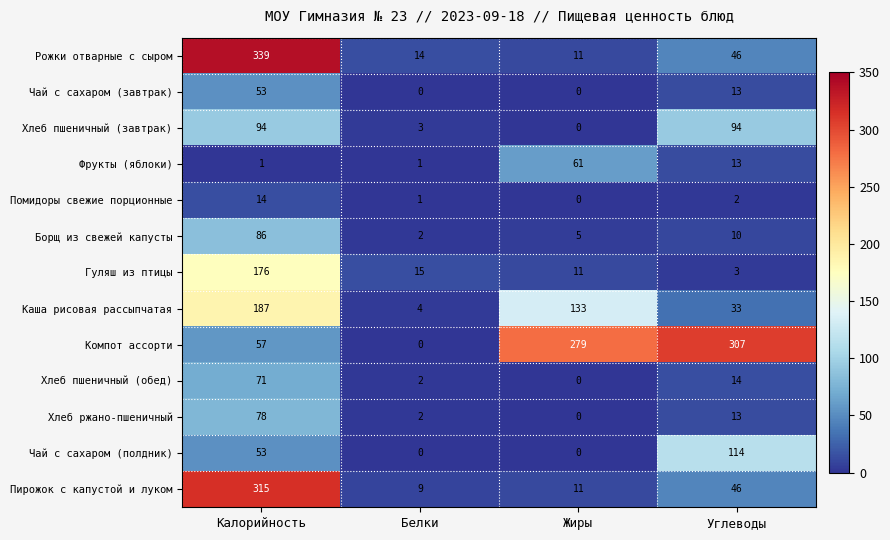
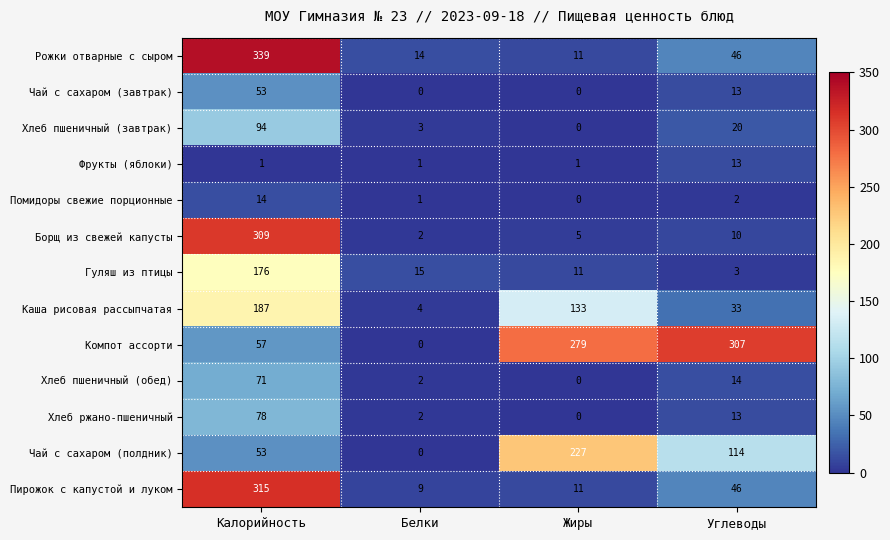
  {
    "Рожки отварные с сыром": {
      "Калорийность": 339,
      "Белки": 14,
      "Жиры": 11,
      "Углеводы": 46
    },
    "Чай с сахаром (завтрак)": {
      "Калорийность": 53,
      "Белки": 0,
      "Жиры": 0,
      "Углеводы": 13
    },
    "Хлеб пшеничный (завтрак)": {
      "Калорийность": 94,
      "Белки": 3,
      "Жиры": 0,
-     "Углеводы": 94
+     "Углеводы": 20
    },
    "Фрукты (яблоки)": {
      "Калорийность": 1,
      "Белки": 1,
-     "Жиры": 61,
+     "Жиры": 1,
      "Углеводы": 13
    },
    "Помидоры свежие порционные": {
      "Калорийность": 14,
      "Белки": 1,
      "Жиры": 0,
      "Углеводы": 2
    },
    "Борщ из свежей капусты": {
-     "Калорийность": 86,
+     "Калорийность": 309,
      "Белки": 2,
      "Жиры": 5,
      "Углеводы": 10
    },
    "Гуляш из птицы": {
      "Калорийность": 176,
      "Белки": 15,
      "Жиры": 11,
      "Углеводы": 3
    },
    "Каша рисовая рассыпчатая": {
      "Калорийность": 187,
      "Белки": 4,
      "Жиры": 133,
      "Углеводы": 33
    },
    "Компот ассорти": {
      "Калорийность": 57,
      "Белки": 0,
      "Жиры": 279,
      "Углеводы": 307
    },
    "Хлеб пшеничный (обед)": {
      "Калорийность": 71,
      "Белки": 2,
      "Жиры": 0,
      "Углеводы": 14
    },
    "Хлеб ржано-пшеничный": {
      "Калорийность": 78,
      "Белки": 2,
      "Жиры": 0,
      "Углеводы": 13
    },
    "Чай с сахаром (полдник)": {
      "Калорийность": 53,
      "Белки": 0,
-     "Жиры": 0,
+     "Жиры": 227,
      "Углеводы": 114
    },
    "Пирожок с капустой и луком": {
      "Калорийность": 315,
      "Белки": 9,
      "Жиры": 11,
      "Углеводы": 46
    }
  }
